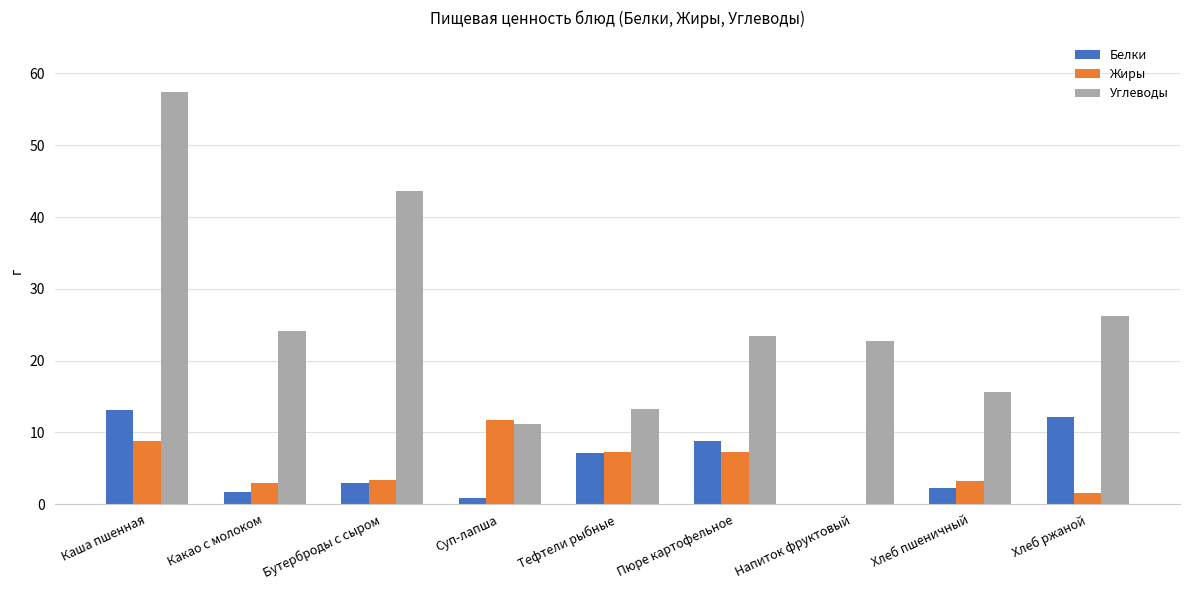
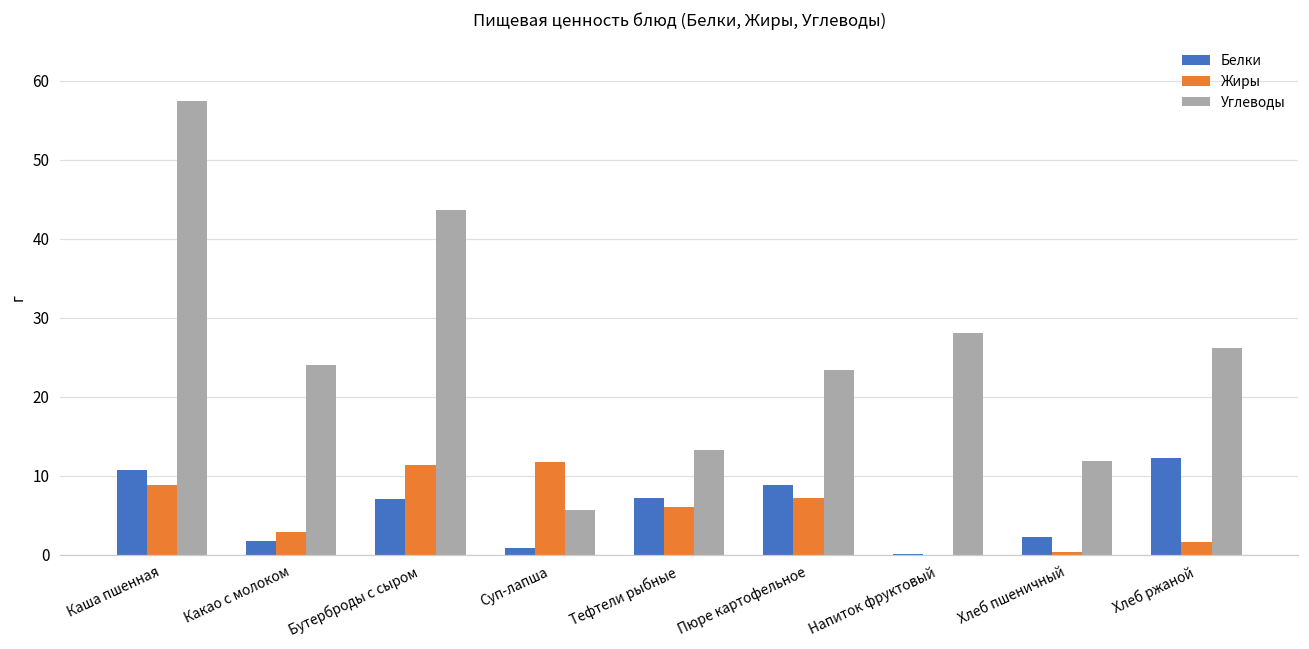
  {
    "Белки": {
-     "Каша пшенная": 13,
+     "Каша пшенная": 11,
      "Какао с молоком": 2,
-     "Бутерброды с сыром": 3,
+     "Бутерброды с сыром": 7,
      "Суп-лапша": 1,
      "Тефтели рыбные": 7,
      "Пюре картофельное": 9,
      "Хлеб пшеничный": 2,
      "Хлеб ржаной": 12
    },
    "Жиры": {
      "Каша пшенная": 9,
      "Какао с молоком": 3,
-     "Бутерброды с сыром": 3,
+     "Бутерброды с сыром": 11,
      "Суп-лапша": 12,
-     "Тефтели рыбные": 7,
+     "Тефтели рыбные": 6,
      "Пюре картофельное": 7,
      "Напиток фруктовый": 0,
-     "Хлеб пшеничный": 3,
+     "Хлеб пшеничный": 0,
      "Хлеб ржаной": 2
    },
    "Углеводы": {
      "Каша пшенная": 57,
      "Какао с молоком": 24,
      "Бутерброды с сыром": 44,
-     "Суп-лапша": 11,
+     "Суп-лапша": 6,
      "Тефтели рыбные": 13,
      "Пюре картофельное": 23,
-     "Напиток фруктовый": 23,
-     "Хлеб пшеничный": 16,
+     "Напиток фруктовый": 28,
+     "Хлеб пшеничный": 12,
      "Хлеб ржаной": 26
    }
  }
